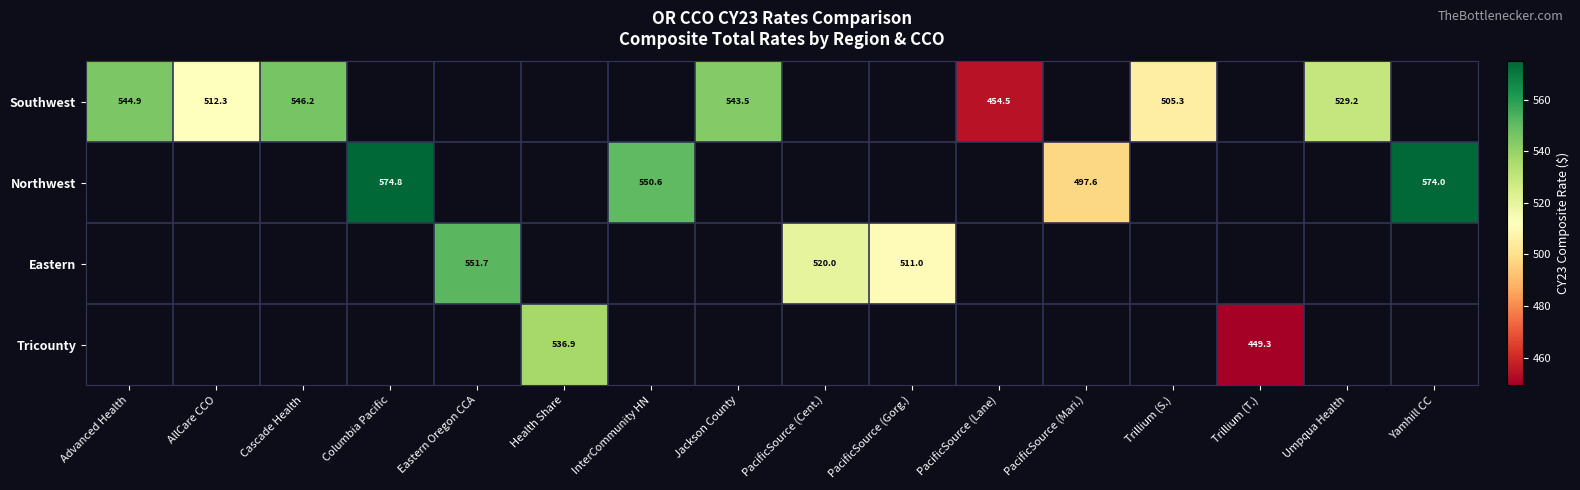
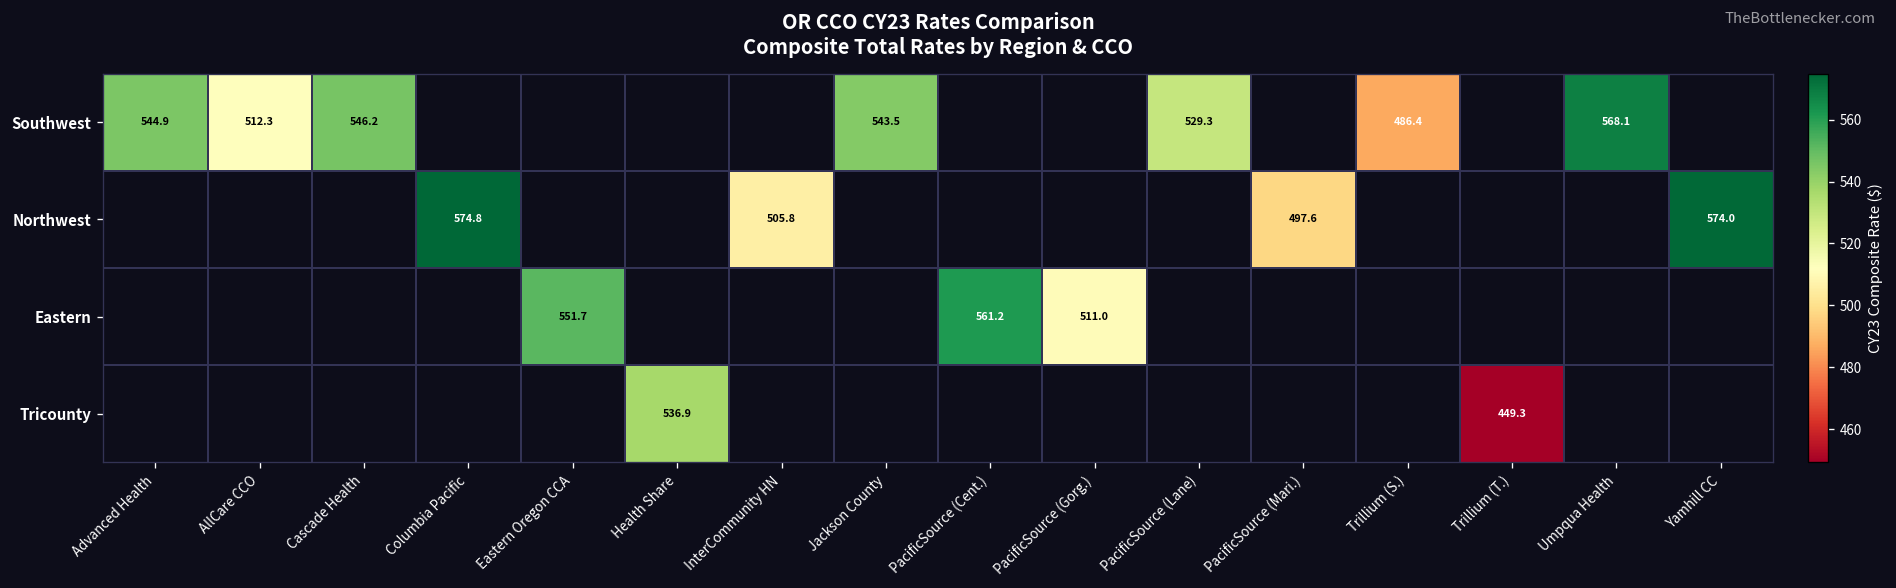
  {
    "Southwest": {
      "Advanced Health": 544.9,
      "AllCare CCO": 512.3,
      "Cascade Health": 546.2,
      "Jackson County": 543.5,
-     "PacificSource (Lane)": 454.5,
-     "Trillium (S.)": 505.3,
-     "Umpqua Health": 529.2
+     "PacificSource (Lane)": 529.3,
+     "Trillium (S.)": 486.4,
+     "Umpqua Health": 568.1
    },
    "Northwest": {
      "Columbia Pacific": 574.8,
-     "InterCommunity HN": 550.6,
+     "InterCommunity HN": 505.8,
      "PacificSource (Mari.)": 497.6,
      "Yamhill CC": 574.0
    },
    "Eastern": {
      "Eastern Oregon CCA": 551.7,
-     "PacificSource (Cent.)": 520.0,
+     "PacificSource (Cent.)": 561.2,
      "PacificSource (Gorg.)": 511.0
    },
    "Tricounty": {
      "Health Share": 536.9,
      "Trillium (T.)": 449.3
    }
  }
